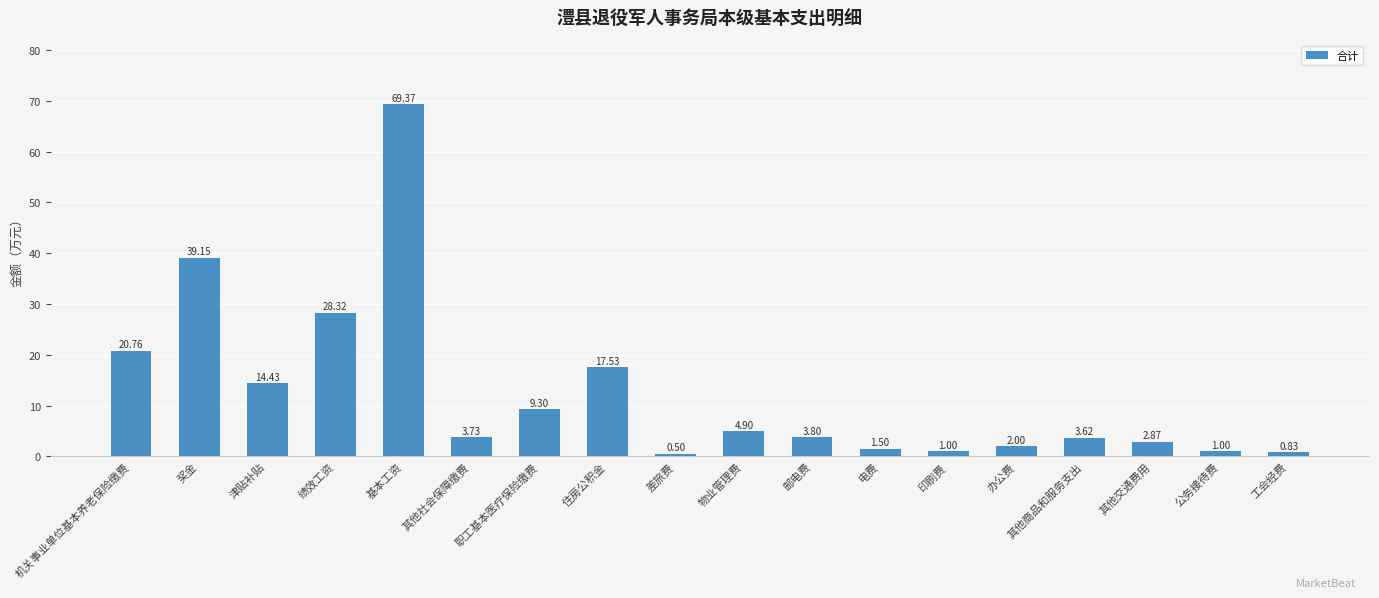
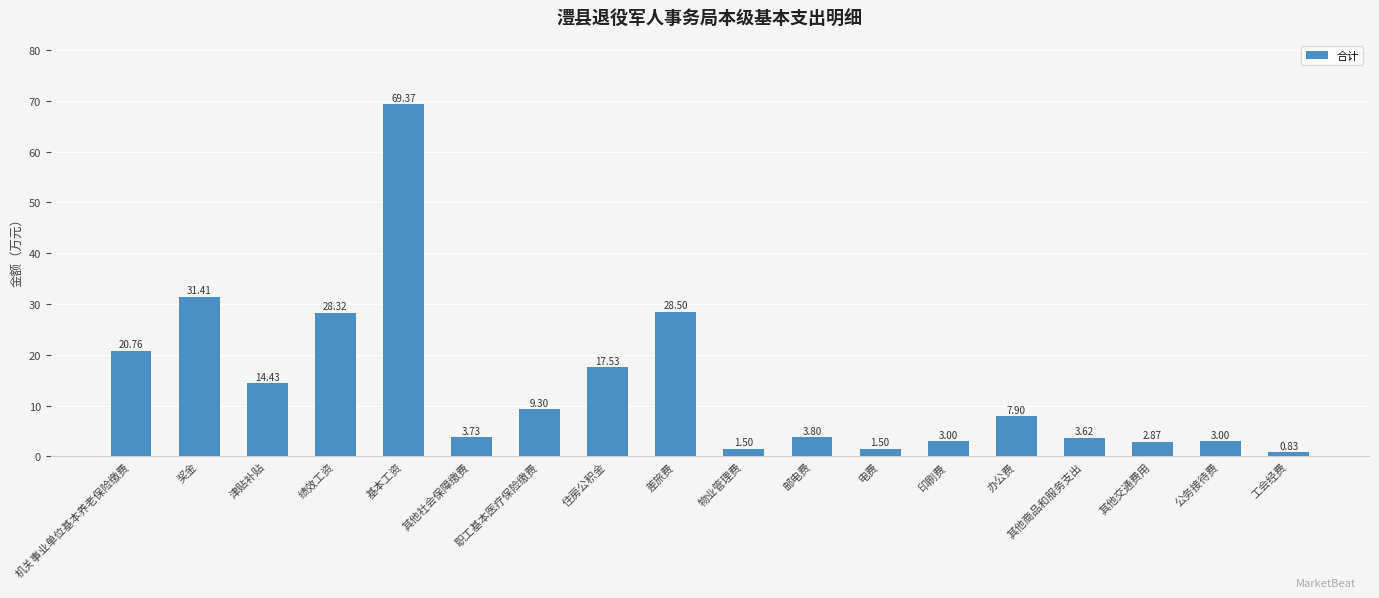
  {
    "机关事业单位基本养老保险缴费": 20.76,
-   "奖金": 39.15,
+   "奖金": 31.41,
    "津贴补贴": 14.43,
    "绩效工资": 28.32,
    "基本工资": 69.37,
    "其他社会保障缴费": 3.73,
    "职工基本医疗保险缴费": 9.30,
    "住房公积金": 17.53,
-   "差旅费": 0.50,
-   "物业管理费": 4.90,
+   "差旅费": 28.50,
+   "物业管理费": 1.50,
    "邮电费": 3.80,
    "电费": 1.50,
-   "印刷费": 1.00,
-   "办公费": 2.00,
+   "印刷费": 3.00,
+   "办公费": 7.90,
    "其他商品和服务支出": 3.62,
    "其他交通费用": 2.87,
-   "公务接待费": 1.00,
+   "公务接待费": 3.00,
    "工会经费": 0.83
  }
